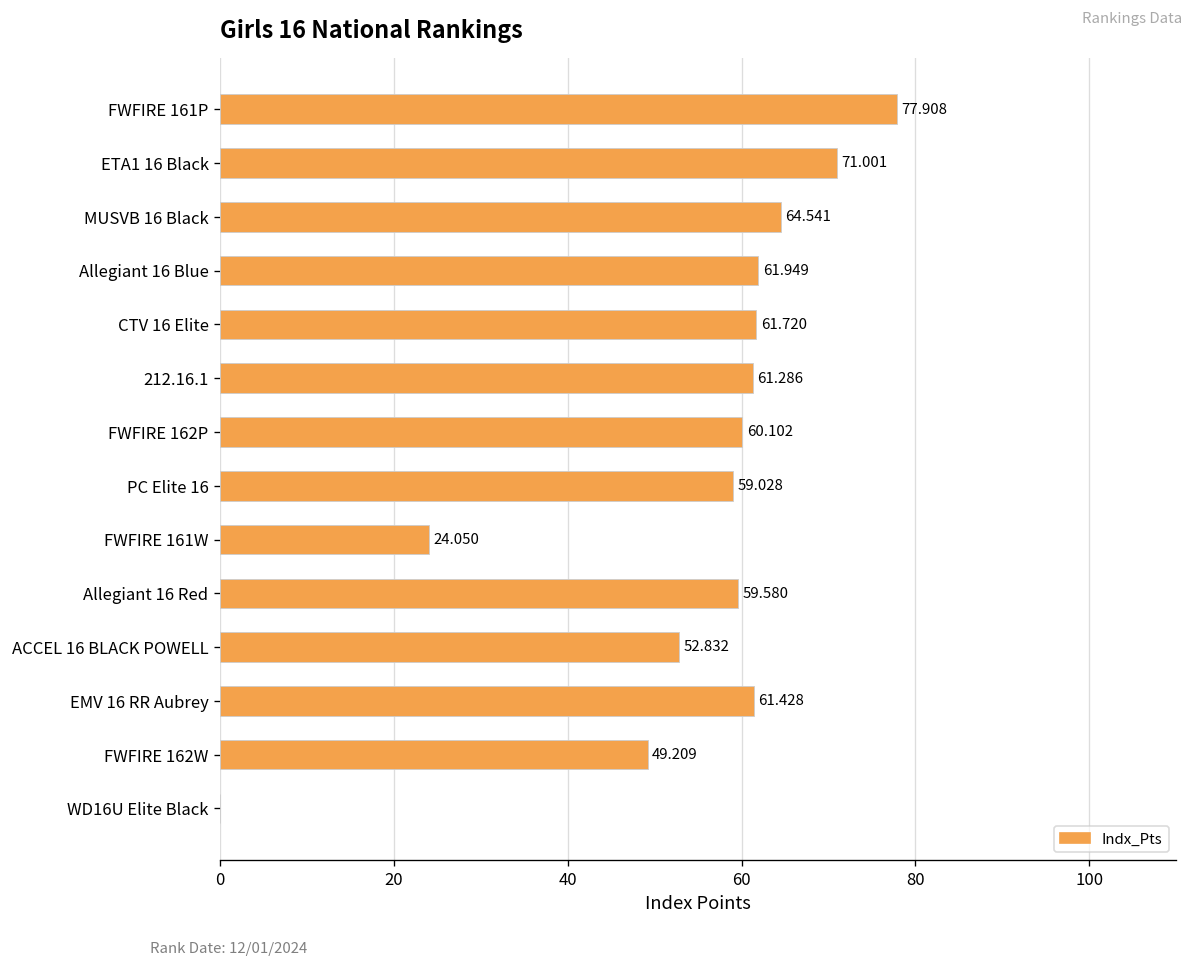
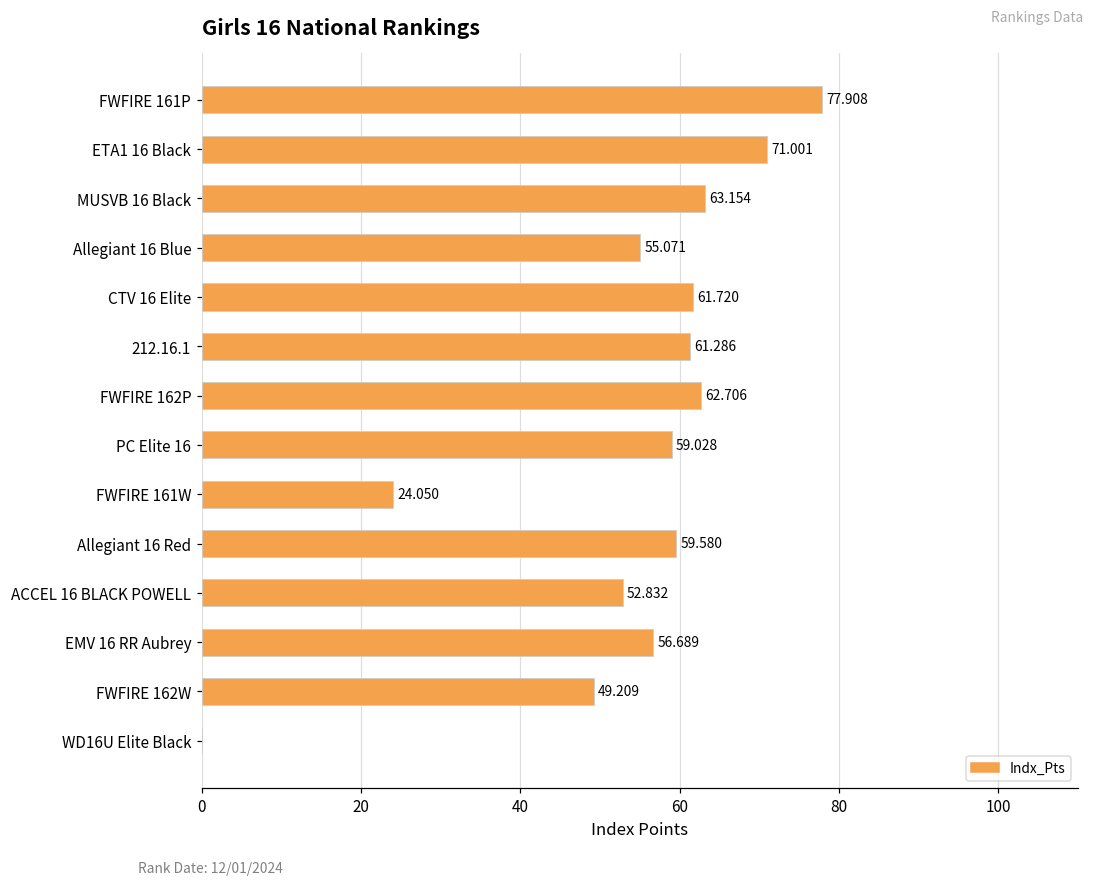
  {
    "FWFIRE 161P": 77.908,
    "ETA1 16 Black": 71.001,
-   "MUSVB 16 Black": 64.541,
-   "Allegiant 16 Blue": 61.949,
+   "MUSVB 16 Black": 63.154,
+   "Allegiant 16 Blue": 55.071,
    "CTV 16 Elite": 61.720,
    "212.16.1": 61.286,
-   "FWFIRE 162P": 60.102,
+   "FWFIRE 162P": 62.706,
    "PC Elite 16": 59.028,
    "FWFIRE 161W": 24.050,
    "Allegiant 16 Red": 59.580,
    "ACCEL 16 BLACK POWELL": 52.832,
-   "EMV 16 RR Aubrey": 61.428,
+   "EMV 16 RR Aubrey": 56.689,
    "FWFIRE 162W": 49.209
  }
